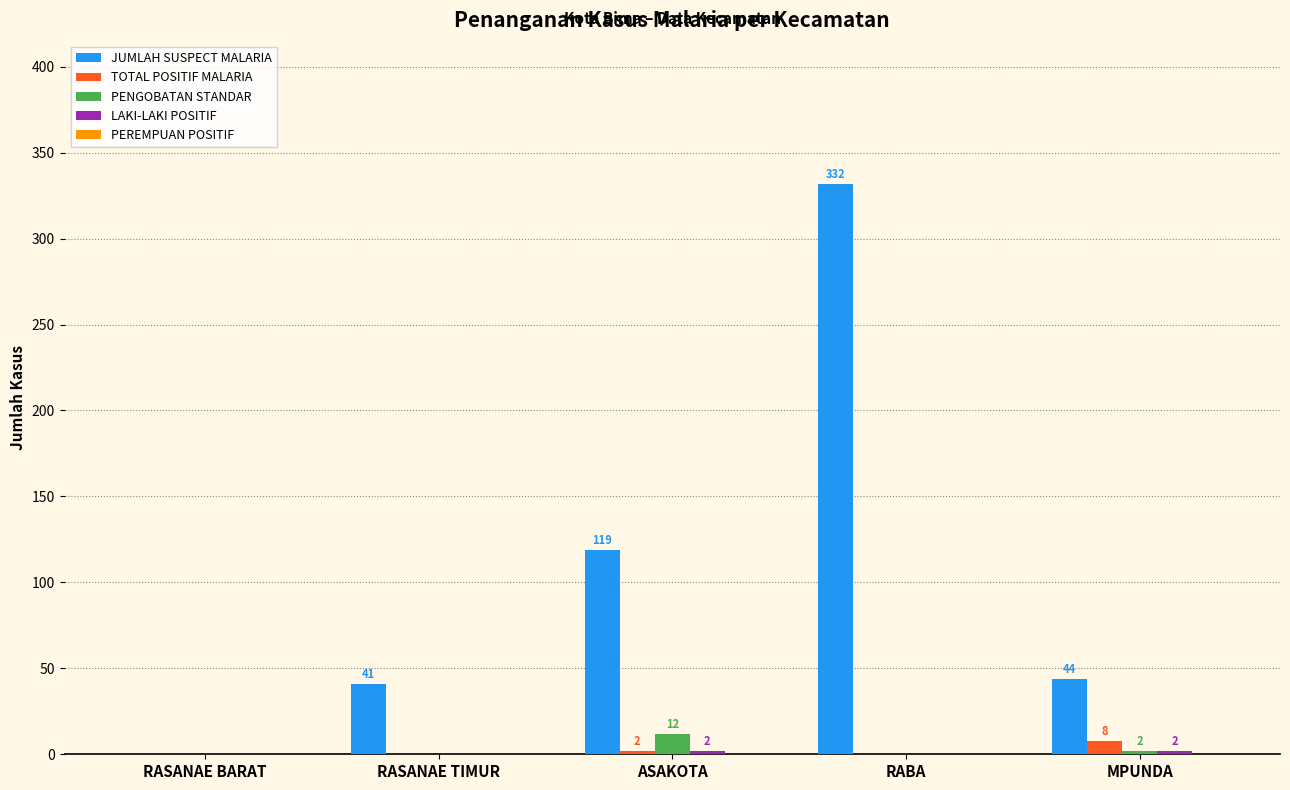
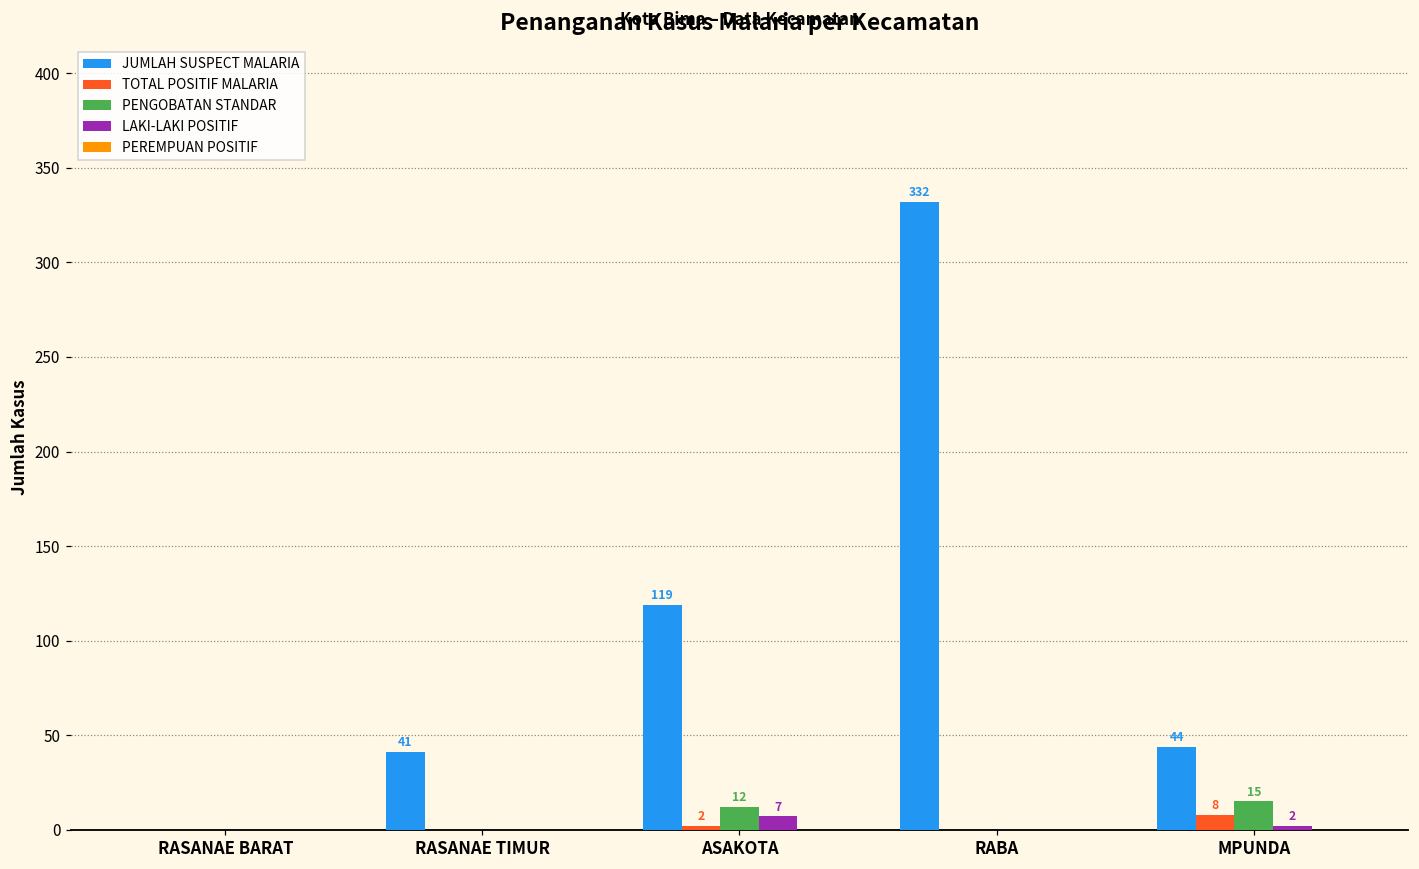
  {
    "JUMLAH SUSPECT MALARIA": {
      "RASANAE TIMUR": 41,
      "ASAKOTA": 119,
      "RABA": 332,
      "MPUNDA": 44
    },
    "TOTAL POSITIF MALARIA": {
      "ASAKOTA": 2,
      "MPUNDA": 8
    },
    "PENGOBATAN STANDAR": {
      "ASAKOTA": 12,
-     "MPUNDA": 2
+     "MPUNDA": 15
    },
    "LAKI-LAKI POSITIF": {
-     "ASAKOTA": 2,
+     "ASAKOTA": 7,
      "MPUNDA": 2
    },
    "PEREMPUAN POSITIF": {
      "RASANAE BARAT": 0,
      "RASANAE TIMUR": 0,
      "ASAKOTA": 0,
      "RABA": 0,
      "MPUNDA": 0
    }
  }
